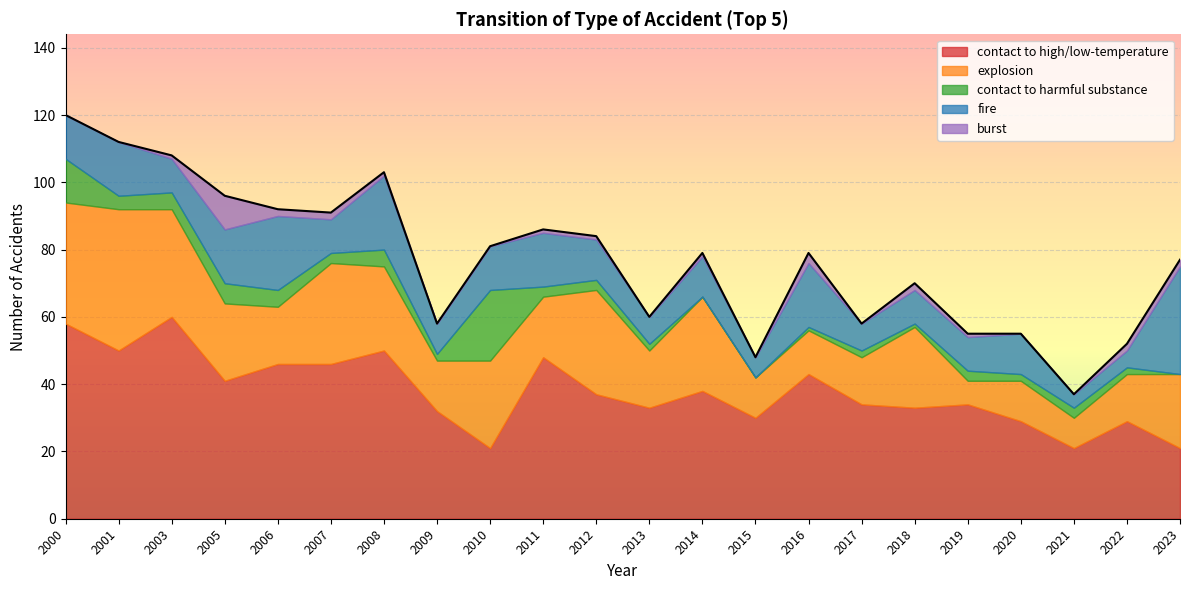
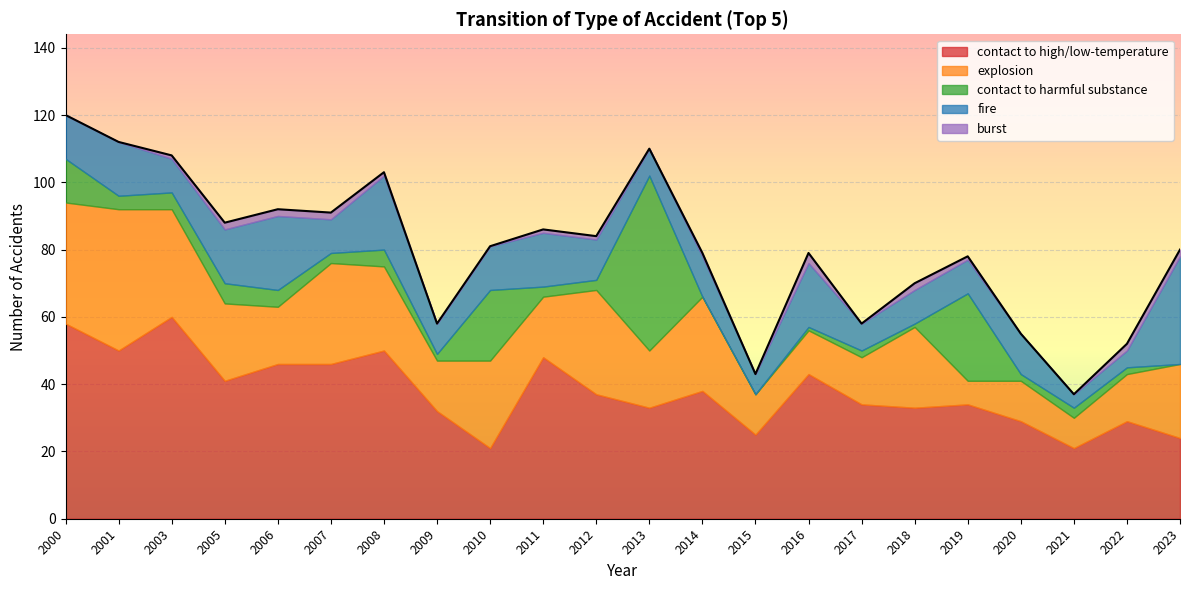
  {
    "contact to high/low-temperature": {
      "2000": 58,
      "2001": 50,
      "2003": 60,
      "2005": 41,
      "2006": 46,
      "2007": 46,
      "2008": 50,
      "2009": 32,
      "2010": 21,
      "2011": 48,
      "2012": 37,
      "2013": 33,
      "2014": 38,
-     "2015": 30,
+     "2015": 25,
      "2016": 43,
      "2017": 34,
      "2018": 33,
      "2019": 34,
      "2020": 29,
      "2021": 21,
      "2022": 29,
-     "2023": 21
+     "2023": 24
    },
    "explosion": {
      "2000": 36,
      "2001": 42,
      "2003": 32,
      "2005": 23,
      "2006": 17,
      "2007": 30,
      "2008": 25,
      "2009": 15,
      "2010": 26,
      "2011": 18,
      "2012": 31,
      "2013": 17,
      "2016": 13,
      "2017": 14,
      "2018": 24,
      "2019": 7,
      "2020": 12,
      "2021": 9,
      "2022": 14
    },
    "contact to harmful substance": {
      "2000": 13,
      "2001": 4,
      "2003": 5,
      "2005": 6,
      "2006": 5,
      "2007": 3,
      "2008": 5,
      "2009": 2,
      "2010": 21,
      "2011": 3,
      "2012": 3,
-     "2013": 2,
+     "2013": 52,
      "2016": 1,
      "2017": 2,
      "2018": 1,
-     "2019": 3,
+     "2019": 26,
      "2020": 2,
      "2021": 3,
      "2022": 2
    },
    "fire": {
      "2003": 10,
      "2005": 16,
      "2006": 22,
      "2007": 10,
      "2008": 22,
      "2011": 16,
      "2012": 12,
      "2014": 12,
      "2016": 19,
      "2018": 10,
      "2019": 10,
      "2022": 5,
      "2023": 32
    },
    "burst": {
      "2003": 1,
-     "2005": 10,
+     "2005": 2,
      "2006": 2,
      "2007": 2,
      "2008": 1,
      "2011": 1,
      "2012": 1,
      "2014": 1,
      "2016": 3,
      "2018": 2,
      "2019": 1,
      "2022": 2,
      "2023": 2
    }
  }
